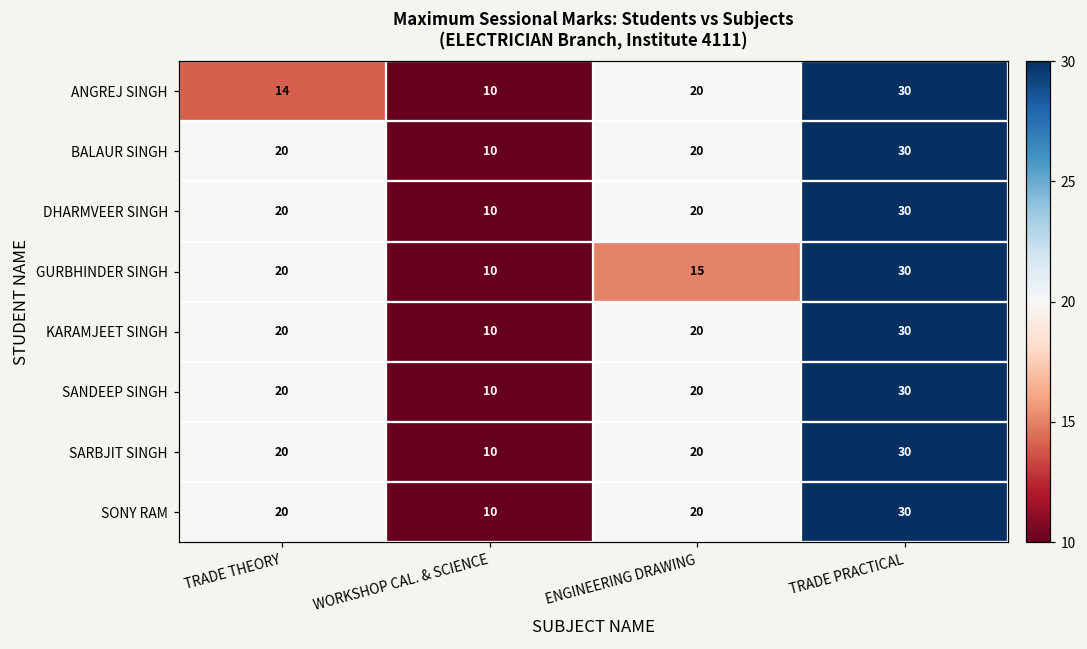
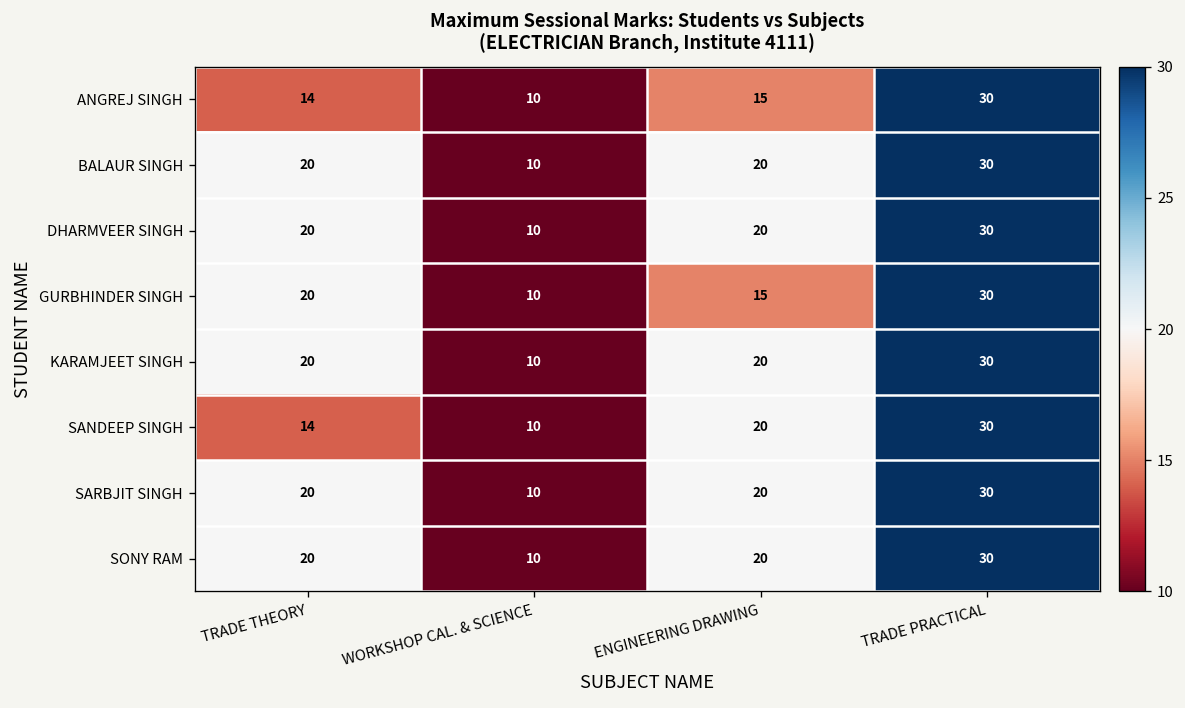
  {
    "ANGREJ SINGH": {
      "TRADE THEORY": 14,
      "WORKSHOP CAL. & SCIENCE": 10,
-     "ENGINEERING DRAWING": 20,
+     "ENGINEERING DRAWING": 15,
      "TRADE PRACTICAL": 30
    },
    "BALAUR SINGH": {
      "TRADE THEORY": 20,
      "WORKSHOP CAL. & SCIENCE": 10,
      "ENGINEERING DRAWING": 20,
      "TRADE PRACTICAL": 30
    },
    "DHARMVEER SINGH": {
      "TRADE THEORY": 20,
      "WORKSHOP CAL. & SCIENCE": 10,
      "ENGINEERING DRAWING": 20,
      "TRADE PRACTICAL": 30
    },
    "GURBHINDER SINGH": {
      "TRADE THEORY": 20,
      "WORKSHOP CAL. & SCIENCE": 10,
      "ENGINEERING DRAWING": 15,
      "TRADE PRACTICAL": 30
    },
    "KARAMJEET SINGH": {
      "TRADE THEORY": 20,
      "WORKSHOP CAL. & SCIENCE": 10,
      "ENGINEERING DRAWING": 20,
      "TRADE PRACTICAL": 30
    },
    "SANDEEP SINGH": {
-     "TRADE THEORY": 20,
+     "TRADE THEORY": 14,
      "WORKSHOP CAL. & SCIENCE": 10,
      "ENGINEERING DRAWING": 20,
      "TRADE PRACTICAL": 30
    },
    "SARBJIT SINGH": {
      "TRADE THEORY": 20,
      "WORKSHOP CAL. & SCIENCE": 10,
      "ENGINEERING DRAWING": 20,
      "TRADE PRACTICAL": 30
    },
    "SONY RAM": {
      "TRADE THEORY": 20,
      "WORKSHOP CAL. & SCIENCE": 10,
      "ENGINEERING DRAWING": 20,
      "TRADE PRACTICAL": 30
    }
  }
